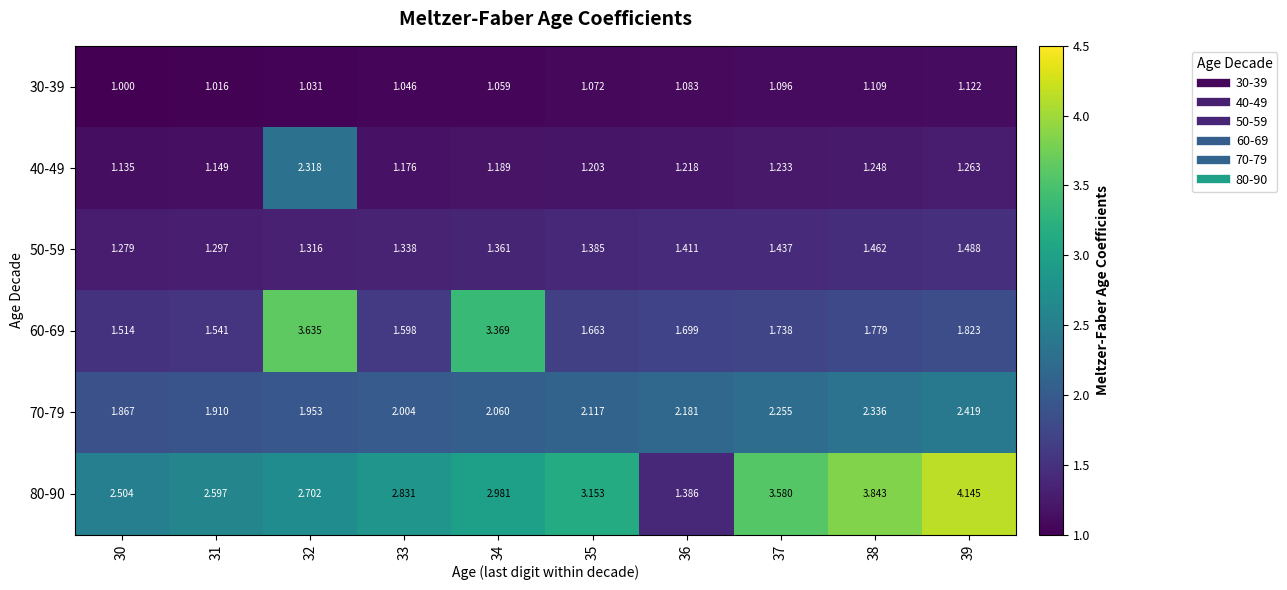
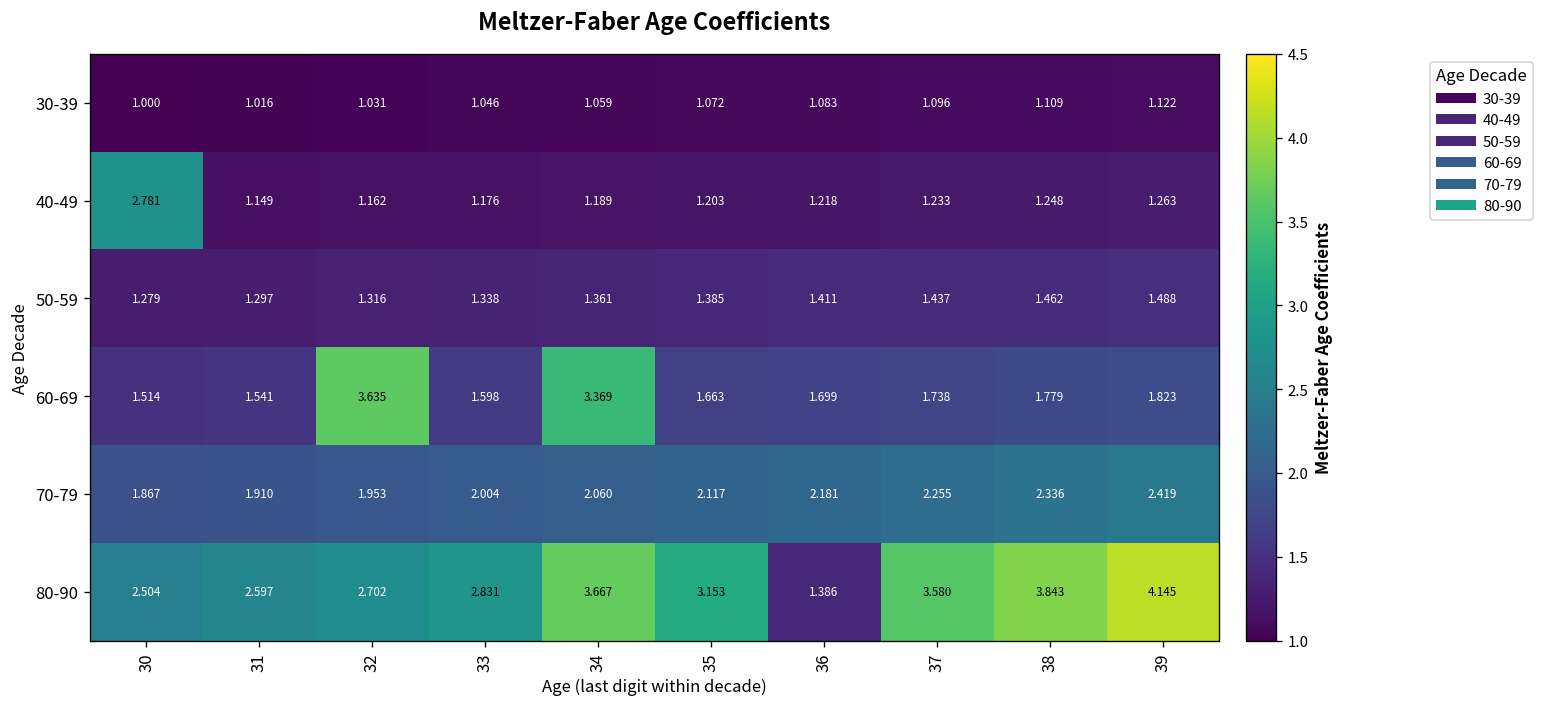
  {
    "30-39": {
      "30": 1.000,
      "31": 1.016,
      "32": 1.031,
      "33": 1.046,
      "34": 1.059,
      "35": 1.072,
      "36": 1.083,
      "37": 1.096,
      "38": 1.109,
      "39": 1.122
    },
    "40-49": {
-     "30": 1.135,
+     "30": 2.781,
      "31": 1.149,
-     "32": 2.318,
+     "32": 1.162,
      "33": 1.176,
      "34": 1.189,
      "35": 1.203,
      "36": 1.218,
      "37": 1.233,
      "38": 1.248,
      "39": 1.263
    },
    "50-59": {
      "30": 1.279,
      "31": 1.297,
      "32": 1.316,
      "33": 1.338,
      "34": 1.361,
      "35": 1.385,
      "36": 1.411,
      "37": 1.437,
      "38": 1.462,
      "39": 1.488
    },
    "60-69": {
      "30": 1.514,
      "31": 1.541,
      "32": 3.635,
      "33": 1.598,
      "34": 3.369,
      "35": 1.663,
      "36": 1.699,
      "37": 1.738,
      "38": 1.779,
      "39": 1.823
    },
    "70-79": {
      "30": 1.867,
      "31": 1.910,
      "32": 1.953,
      "33": 2.004,
      "34": 2.060,
      "35": 2.117,
      "36": 2.181,
      "37": 2.255,
      "38": 2.336,
      "39": 2.419
    },
    "80-90": {
      "30": 2.504,
      "31": 2.597,
      "32": 2.702,
      "33": 2.831,
-     "34": 2.981,
+     "34": 3.667,
      "35": 3.153,
      "36": 1.386,
      "37": 3.580,
      "38": 3.843,
      "39": 4.145
    }
  }
